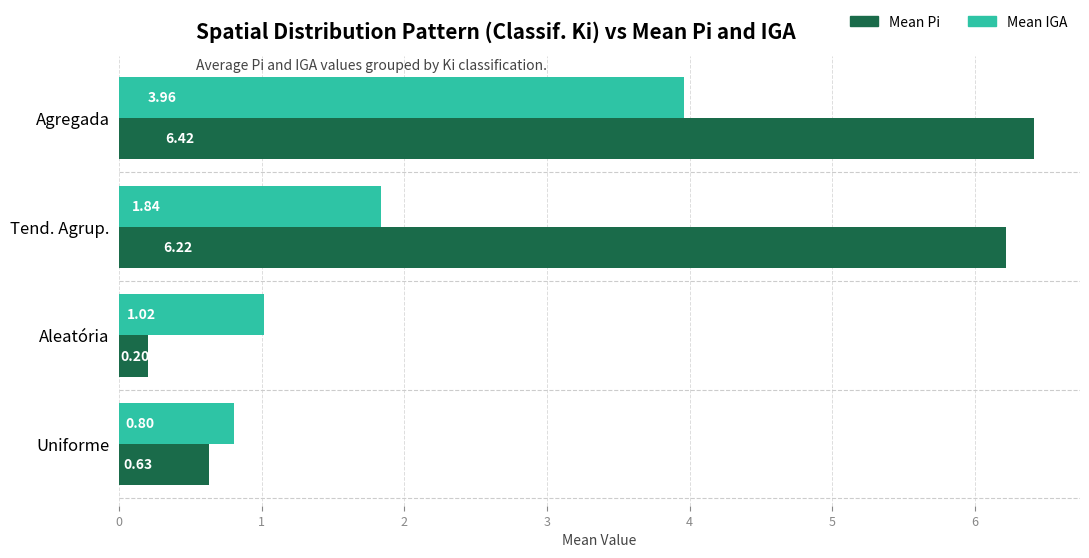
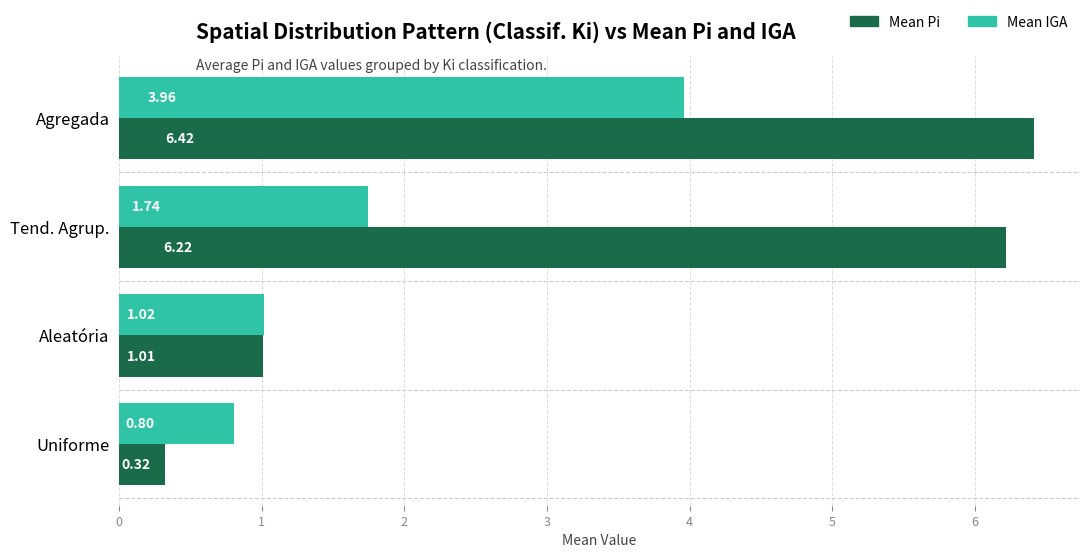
  {
    "Mean Pi": {
      "Agregada": 6.42,
      "Tend. Agrup.": 6.22,
-     "Aleatória": 0.20,
-     "Uniforme": 0.63
+     "Aleatória": 1.01,
+     "Uniforme": 0.32
    },
    "Mean IGA": {
      "Agregada": 3.96,
-     "Tend. Agrup.": 1.84,
+     "Tend. Agrup.": 1.74,
      "Aleatória": 1.02,
      "Uniforme": 0.80
    }
  }
